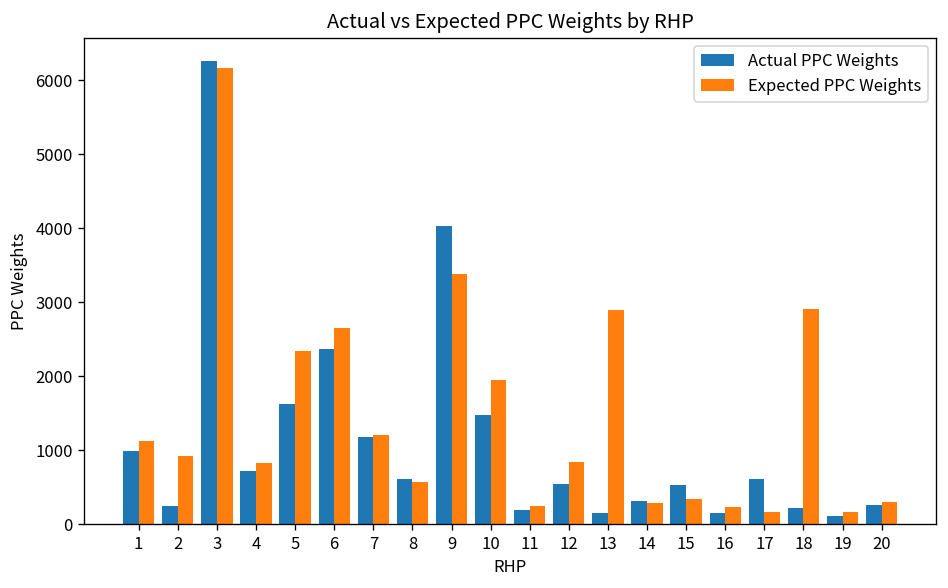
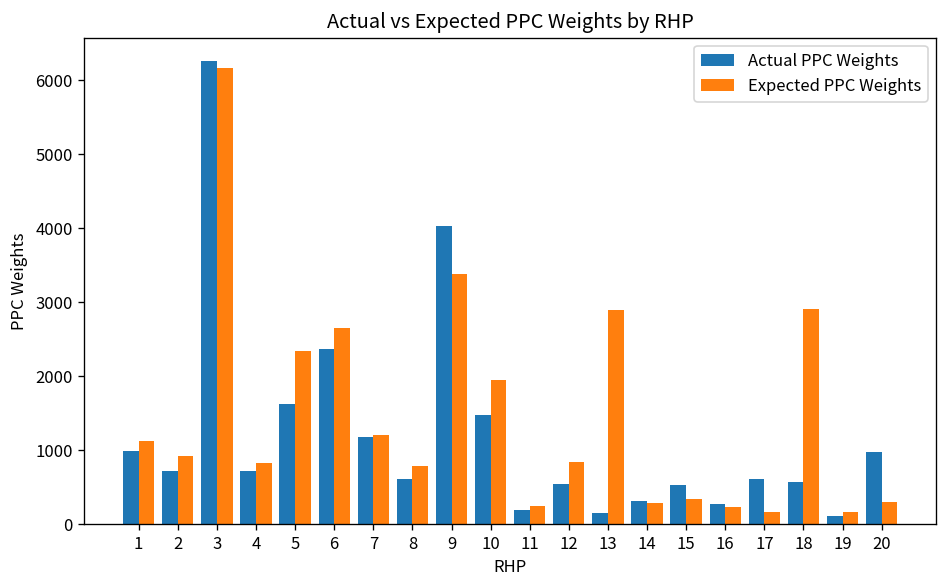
  {
    "Actual PPC Weights": {
      "1": 1000,
-     "2": 200,
+     "2": 700,
      "3": 6300,
      "4": 700,
      "5": 1600,
      "6": 2400,
      "7": 1200,
      "8": 600,
      "9": 4000,
      "10": 1500,
      "11": 200,
      "12": 500,
      "13": 200,
      "14": 300,
      "15": 500,
-     "16": 100,
+     "16": 300,
      "17": 600,
-     "18": 200,
+     "18": 600,
      "19": 100,
-     "20": 300
+     "20": 1000
    },
    "Expected PPC Weights": {
      "1": 1100,
      "2": 900,
      "3": 6200,
      "4": 800,
      "5": 2300,
      "6": 2600,
      "7": 1200,
-     "8": 600,
+     "8": 800,
      "9": 3400,
      "10": 1900,
      "11": 200,
      "12": 800,
      "13": 2900,
      "14": 300,
      "15": 300,
      "16": 200,
      "17": 200,
      "18": 2900,
      "19": 200,
      "20": 300
    }
  }
